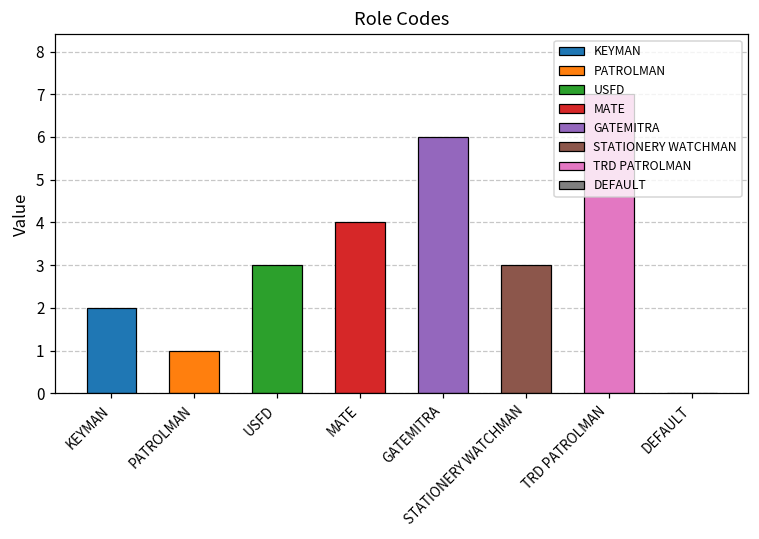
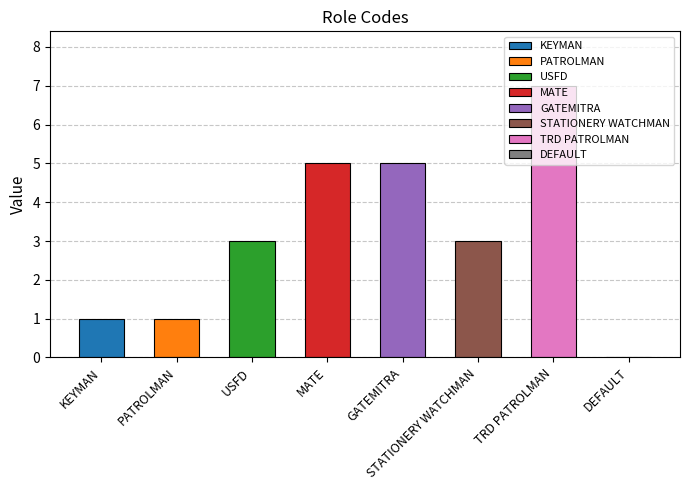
  {
-   "KEYMAN": 2,
+   "KEYMAN": 1,
    "PATROLMAN": 1,
    "USFD": 3,
-   "MATE": 4,
-   "GATEMITRA": 6,
+   "MATE": 5,
+   "GATEMITRA": 5,
    "STATIONERY WATCHMAN": 3,
    "DEFAULT": 0
  }
